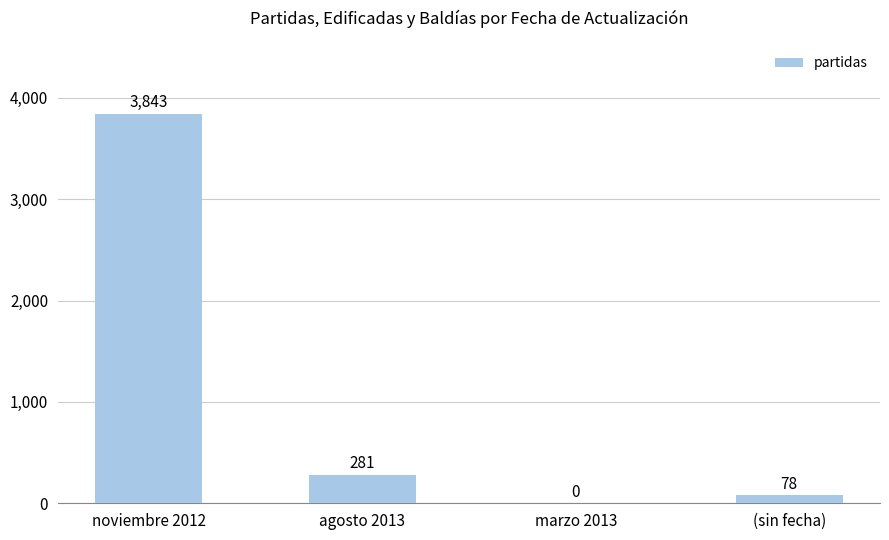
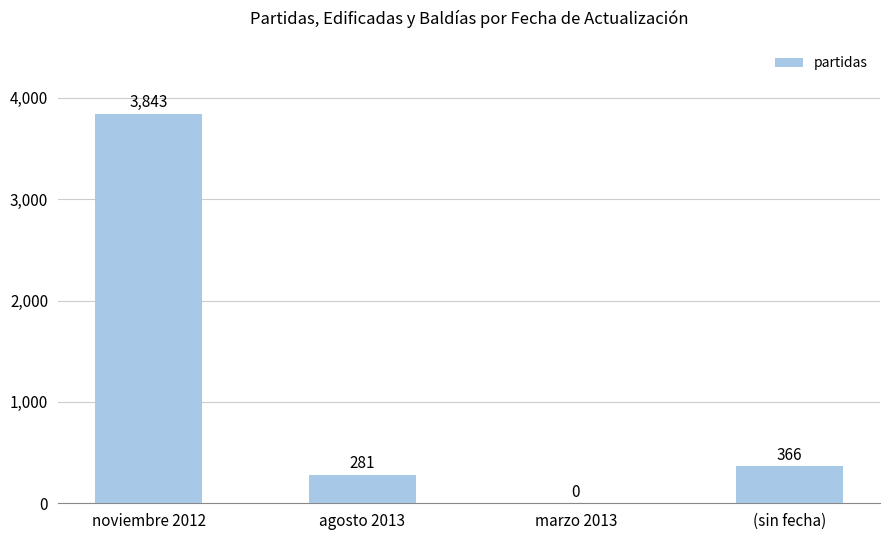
  {
    "noviembre 2012": "3,843",
    "agosto 2013": "281",
    "marzo 2013": "0",
-   "(sin fecha)": "78"
+   "(sin fecha)": "366"
  }
